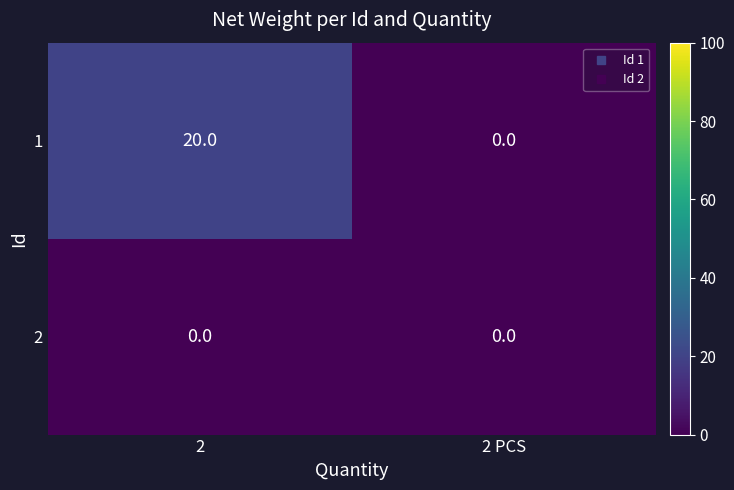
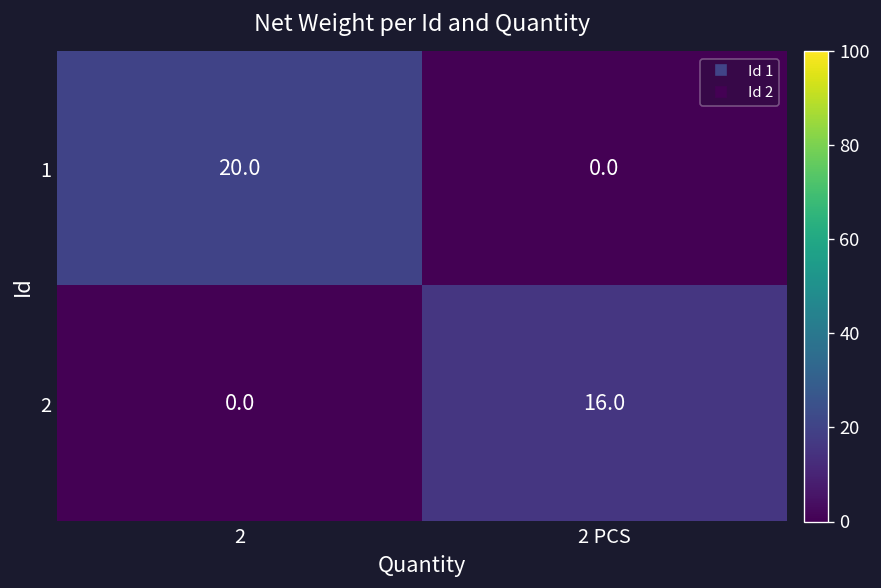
  {
    "1": {
      "2": 20.0,
      "2 PCS": 0.0
    },
    "2": {
      "2": 0.0,
-     "2 PCS": 0.0
+     "2 PCS": 16.0
    }
  }
